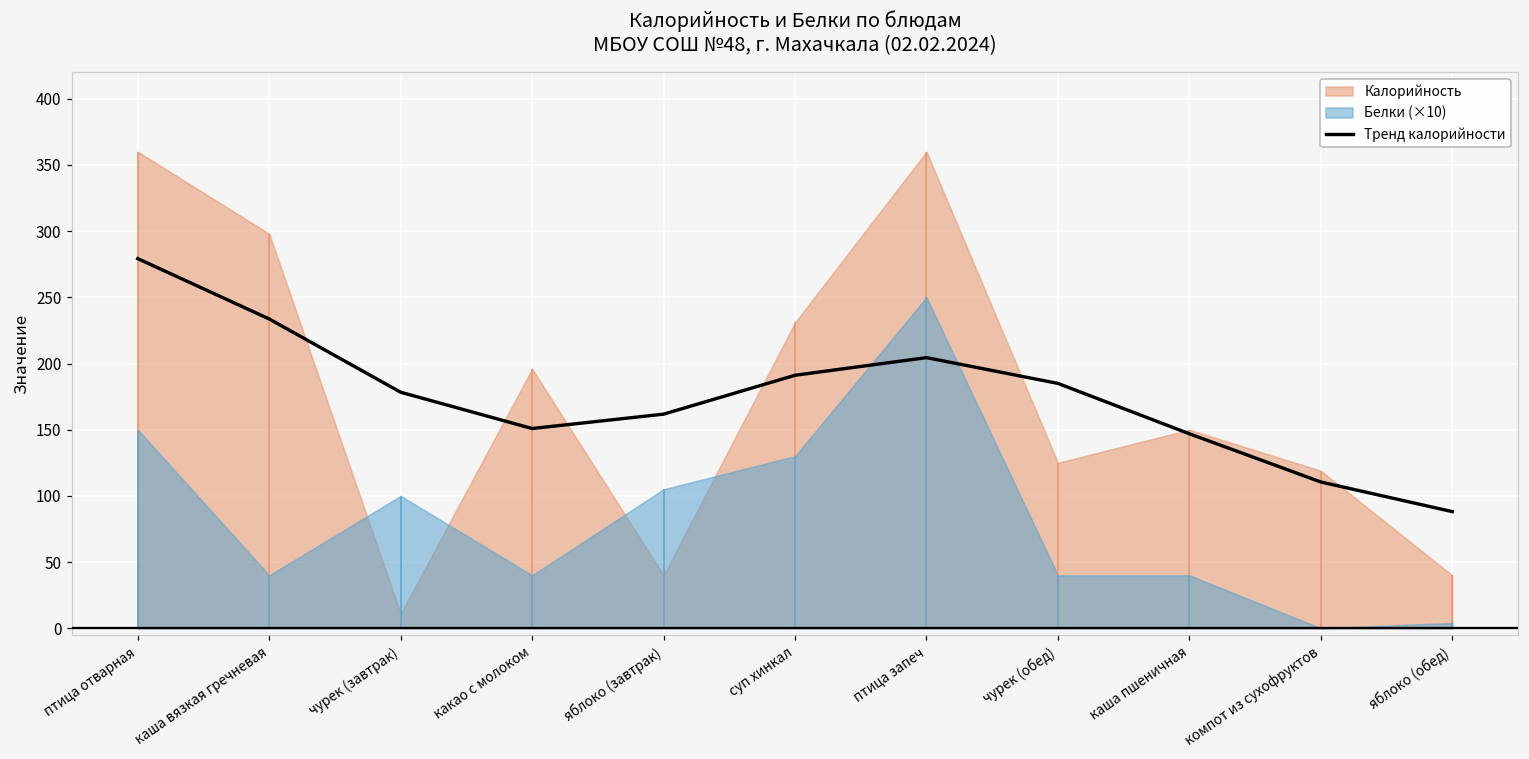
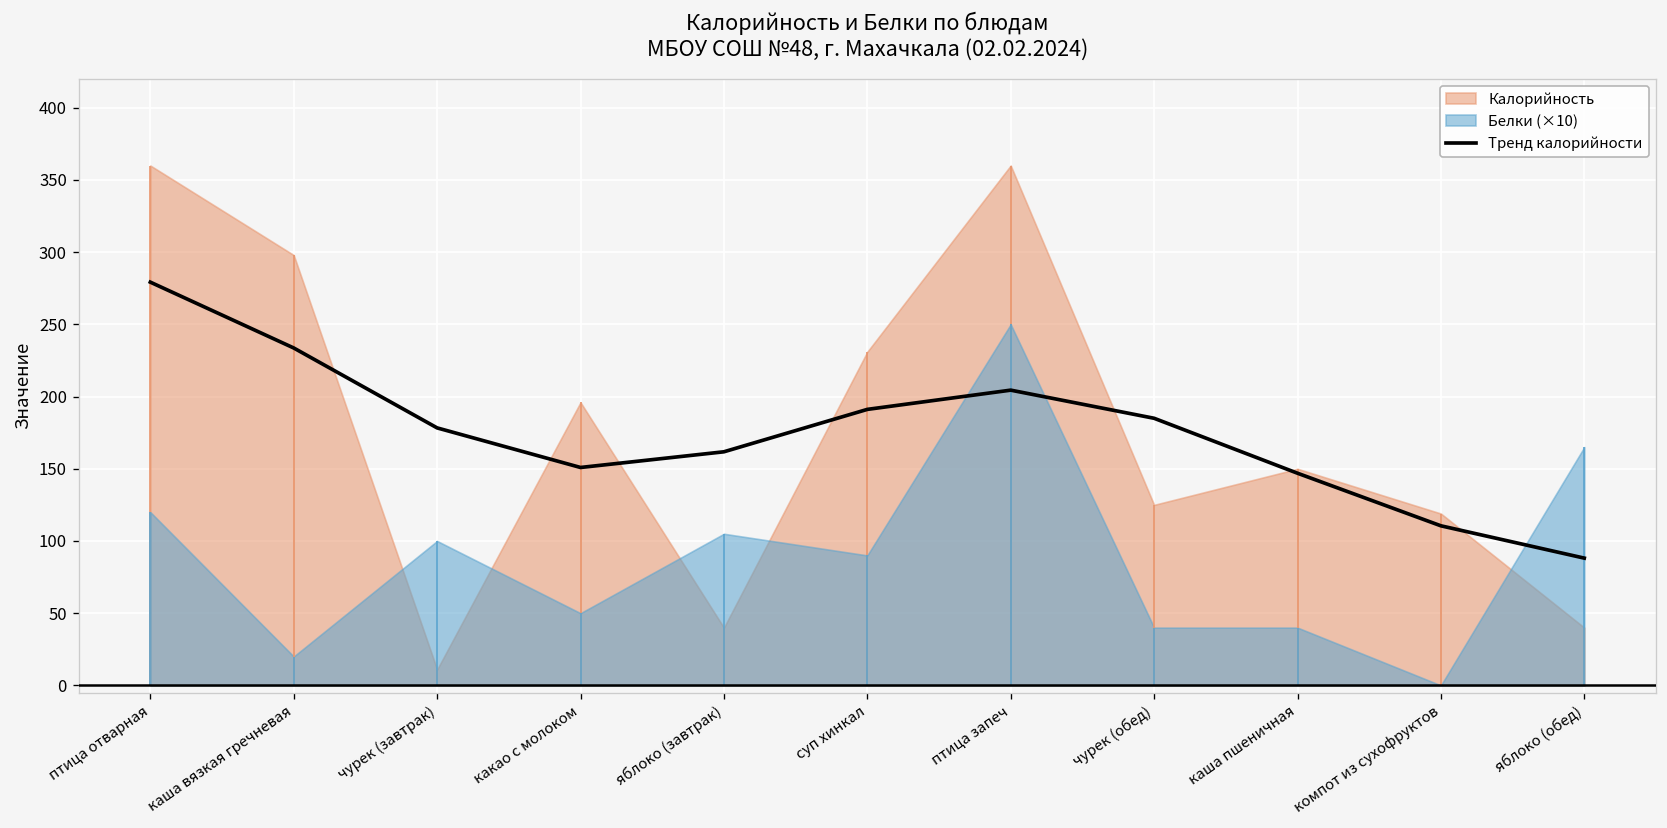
  {
    "Тренд калорийности": {
      "птица отварная": 279,
      "каша вязкая гречневая": 234,
      "чурек (завтрак)": 178,
      "какао с молоком": 151,
      "яблоко (завтрак)": 162,
      "суп хинкал": 191,
      "птица запеч": 204,
      "чурек (обед)": 185,
      "каша пшеничная": 147,
      "компот из сухофруктов": 111,
      "яблоко (обед)": 88
    },
    "Калорийность": {
      "птица отварная": 360,
      "каша вязкая гречневая": 298,
      "чурек (завтрак)": 11,
      "какао с молоком": 196,
      "яблоко (завтрак)": 40,
      "суп хинкал": 231,
      "птица запеч": 360,
      "чурек (обед)": 125,
      "каша пшеничная": 150,
      "компот из сухофруктов": 119,
      "яблоко (обед)": 40
    },
    "Белки (×10)": {
-     "птица отварная": 150,
-     "каша вязкая гречневая": 40,
+     "птица отварная": 120,
+     "каша вязкая гречневая": 20,
      "чурек (завтрак)": 100,
-     "какао с молоком": 40,
+     "какао с молоком": 50,
      "яблоко (завтрак)": 105,
-     "суп хинкал": 130,
+     "суп хинкал": 90,
      "птица запеч": 250,
      "чурек (обед)": 40,
      "каша пшеничная": 40,
      "компот из сухофруктов": 0,
-     "яблоко (обед)": 4
+     "яблоко (обед)": 165
    }
  }
